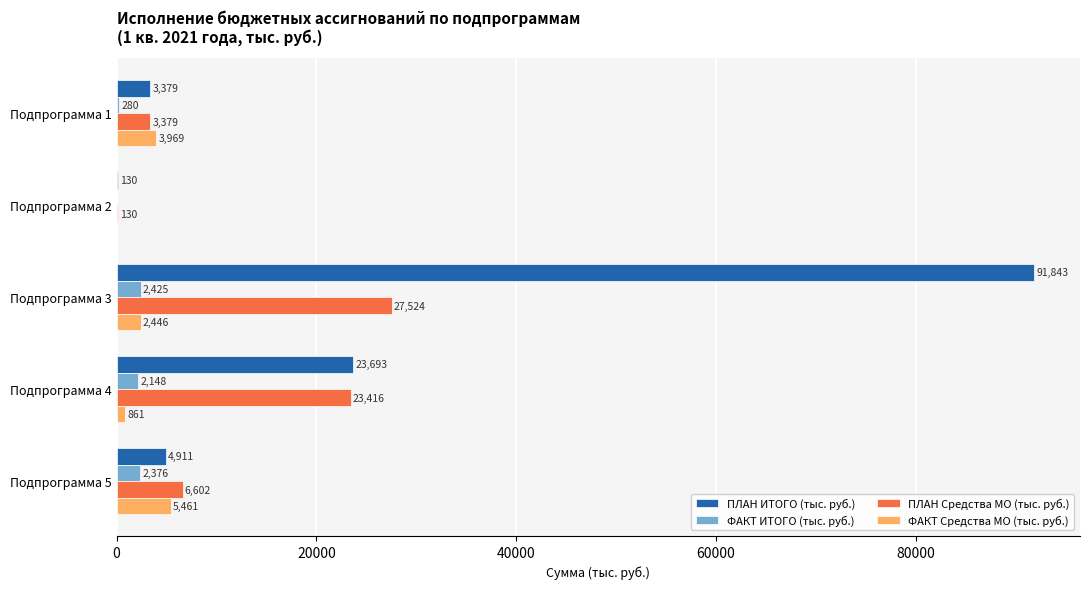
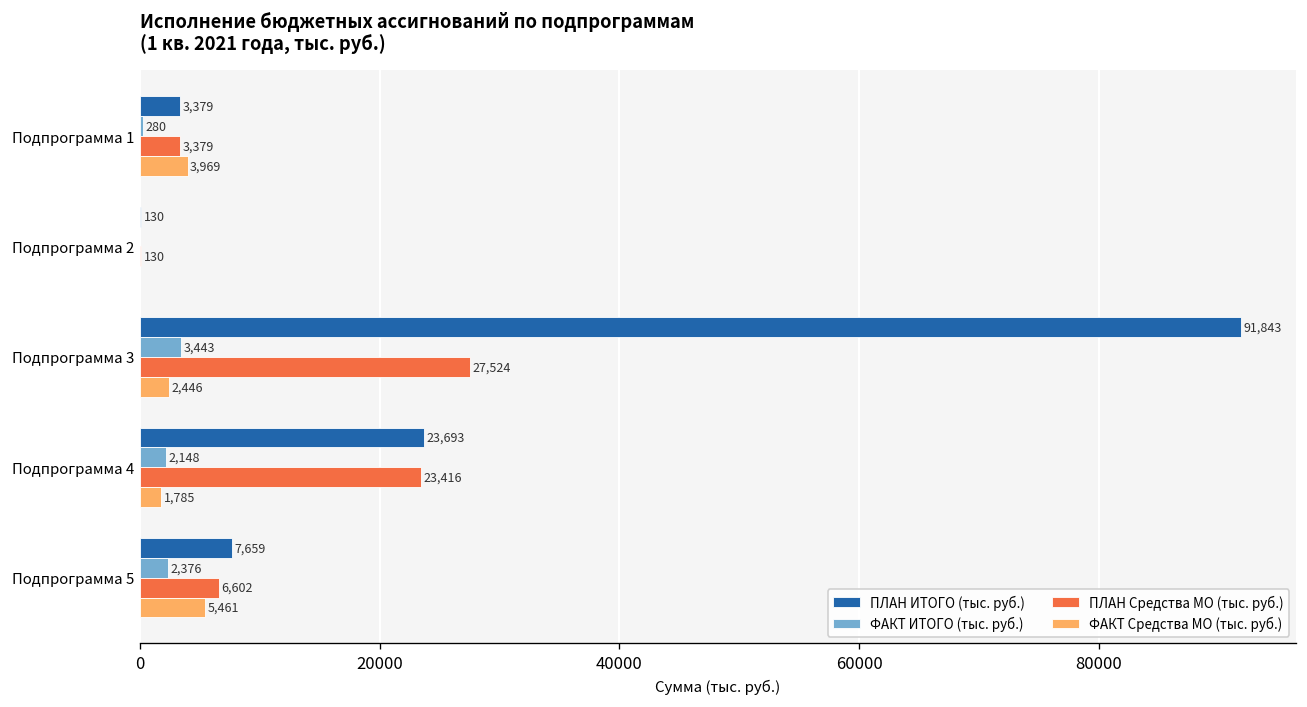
  {
    "ПЛАН ИТОГО (тыс. руб.)": {
      "Подпрограмма 1": "3,379",
      "Подпрограмма 2": "130",
      "Подпрограмма 3": "91,843",
      "Подпрограмма 4": "23,693",
-     "Подпрограмма 5": "4,911"
+     "Подпрограмма 5": "7,659"
    },
    "ФАКТ ИТОГО (тыс. руб.)": {
      "Подпрограмма 1": "280",
-     "Подпрограмма 3": "2,425",
+     "Подпрограмма 3": "3,443",
      "Подпрограмма 4": "2,148",
      "Подпрограмма 5": "2,376"
    },
    "ПЛАН Средства МО (тыс. руб.)": {
      "Подпрограмма 1": "3,379",
      "Подпрограмма 2": "130",
      "Подпрограмма 3": "27,524",
      "Подпрограмма 4": "23,416",
      "Подпрограмма 5": "6,602"
    },
    "ФАКТ Средства МО (тыс. руб.)": {
      "Подпрограмма 1": "3,969",
      "Подпрограмма 3": "2,446",
-     "Подпрограмма 4": "861",
+     "Подпрограмма 4": "1,785",
      "Подпрограмма 5": "5,461"
    }
  }
